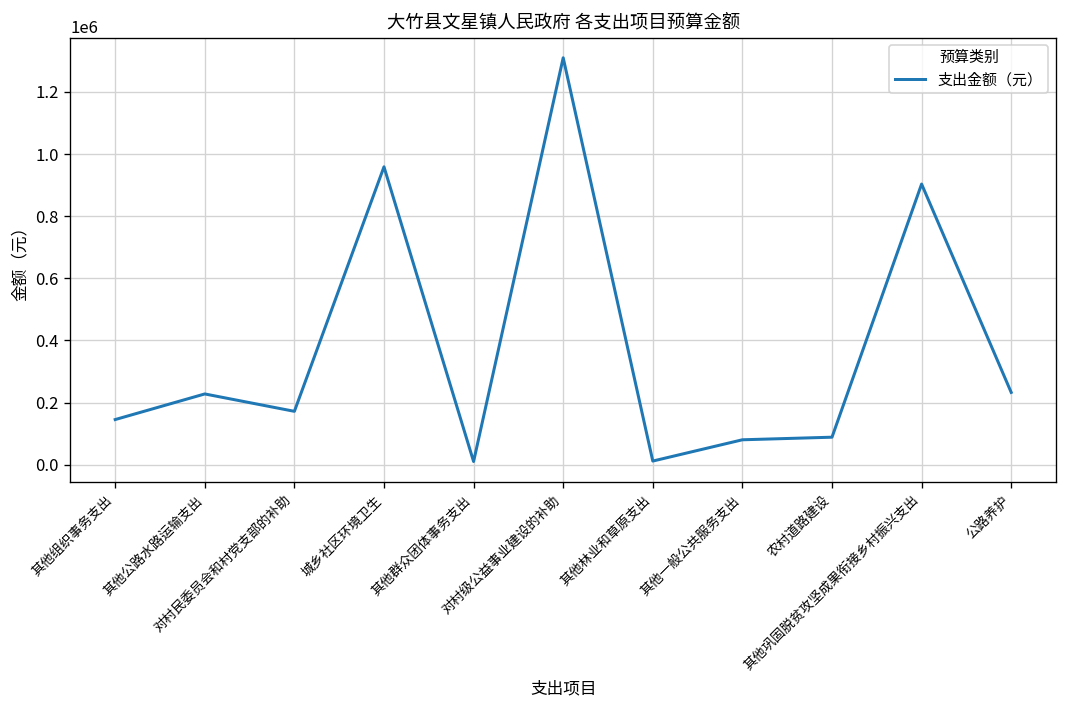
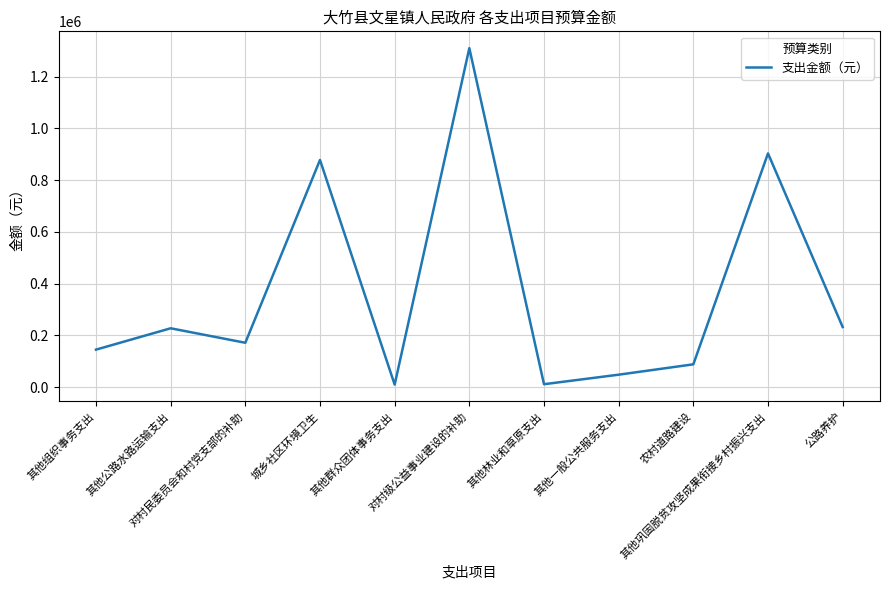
  {
    "其他组织事务支出": 150000,
    "其他公路水路运输支出": 230000,
    "对村民委员会和村党支部的补助": 170000,
-   "城乡社区环境卫生": 960000,
+   "城乡社区环境卫生": 880000,
    "其他群众团体事务支出": 10000,
    "对村级公益事业建设的补助": 1310000,
    "其他林业和草原支出": 10000,
-   "其他一般公共服务支出": 80000,
+   "其他一般公共服务支出": 50000,
    "农村道路建设": 90000,
    "其他巩固脱贫攻坚成果衔接乡村振兴支出": 900000,
    "公路养护": 230000
  }
